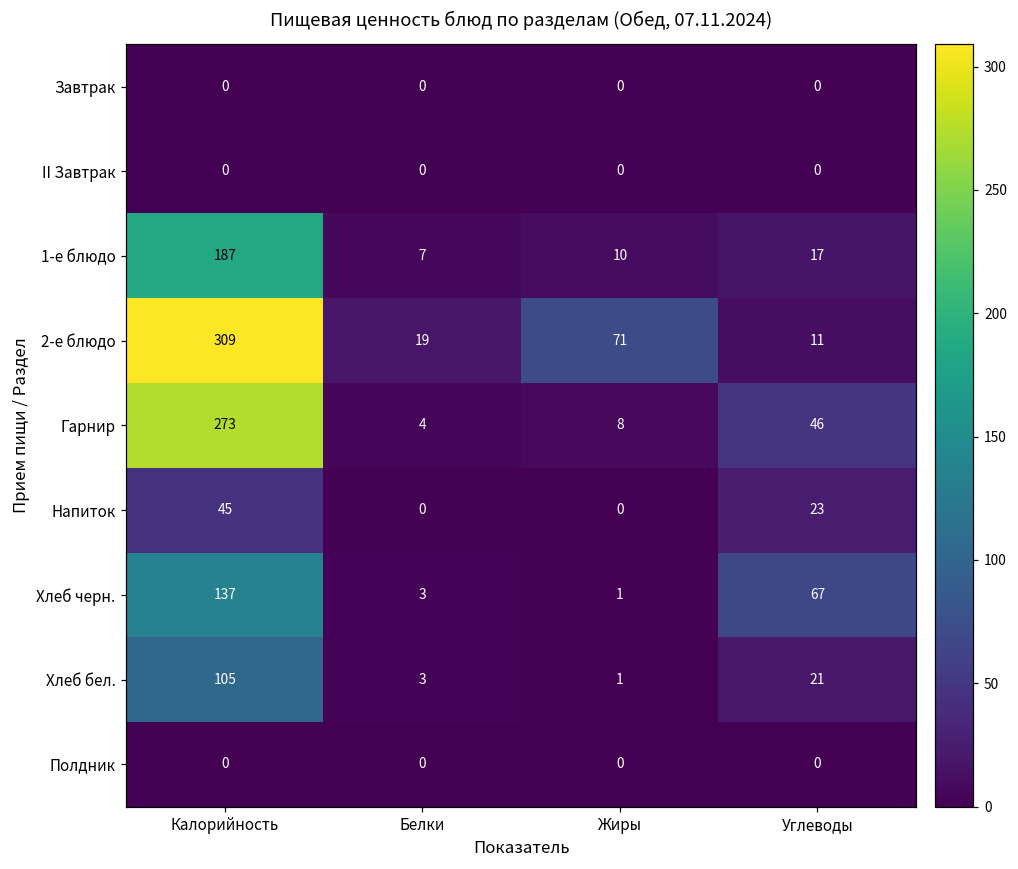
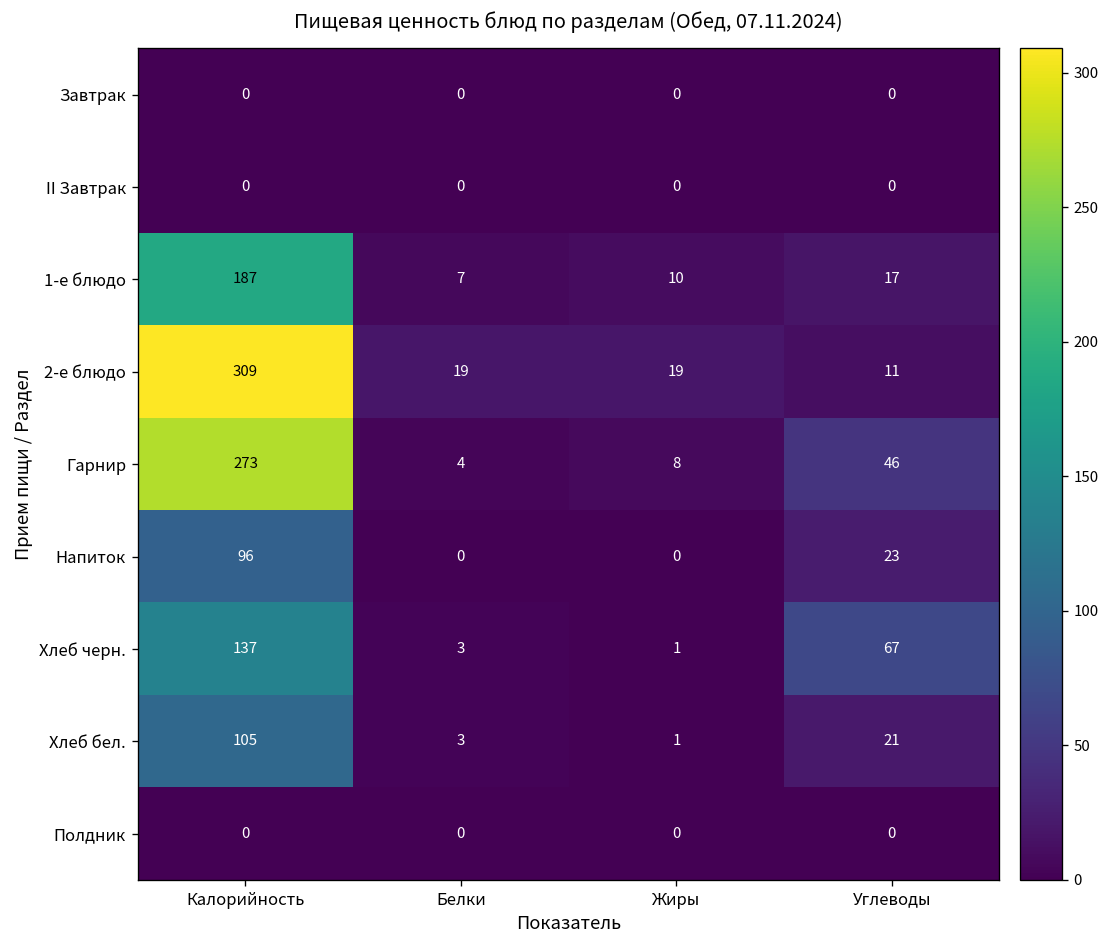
  {
    "Завтрак": {
      "Калорийность": 0,
      "Белки": 0,
      "Жиры": 0,
      "Углеводы": 0
    },
    "II Завтрак": {
      "Калорийность": 0,
      "Белки": 0,
      "Жиры": 0,
      "Углеводы": 0
    },
    "1-е блюдо": {
      "Калорийность": 187,
      "Белки": 7,
      "Жиры": 10,
      "Углеводы": 17
    },
    "2-е блюдо": {
      "Калорийность": 309,
      "Белки": 19,
-     "Жиры": 71,
+     "Жиры": 19,
      "Углеводы": 11
    },
    "Гарнир": {
      "Калорийность": 273,
      "Белки": 4,
      "Жиры": 8,
      "Углеводы": 46
    },
    "Напиток": {
-     "Калорийность": 45,
+     "Калорийность": 96,
      "Белки": 0,
      "Жиры": 0,
      "Углеводы": 23
    },
    "Хлеб черн.": {
      "Калорийность": 137,
      "Белки": 3,
      "Жиры": 1,
      "Углеводы": 67
    },
    "Хлеб бел.": {
      "Калорийность": 105,
      "Белки": 3,
      "Жиры": 1,
      "Углеводы": 21
    },
    "Полдник": {
      "Калорийность": 0,
      "Белки": 0,
      "Жиры": 0,
      "Углеводы": 0
    }
  }
